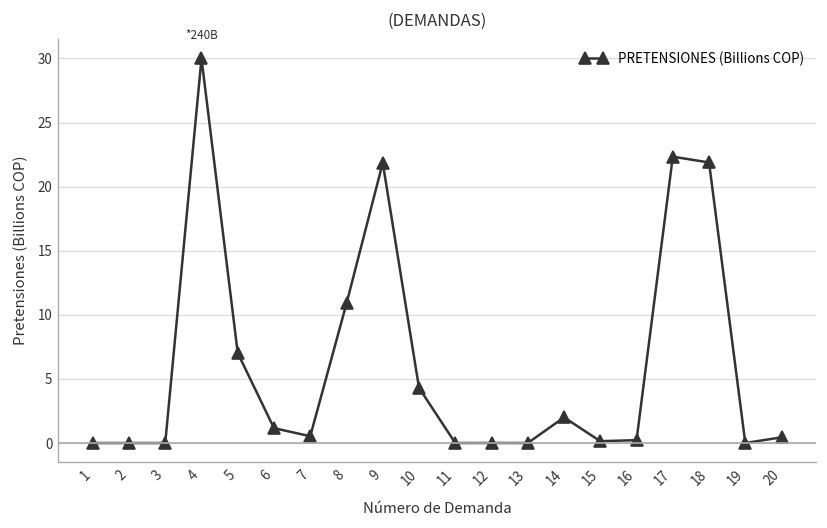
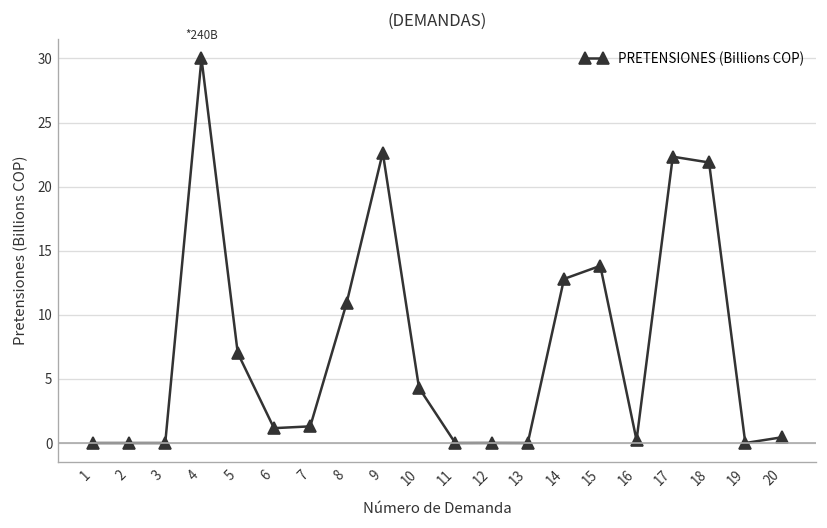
  {
    "1": 0.0,
    "2": 0.0,
    "3": 0.0,
    "5": 7.0,
    "6": 1.2,
-   "7": 0.5,
+   "7": 1.3,
    "8": 10.9,
-   "9": 21.9,
+   "9": 22.7,
    "10": 4.3,
    "11": 0.0,
    "12": 0.0,
    "13": 0.0,
-   "14": 2.0,
-   "15": 0.1,
+   "14": 12.8,
+   "15": 13.8,
    "16": 0.2,
    "17": 22.3,
    "18": 21.9,
    "19": 0.0,
    "20": 0.4
  }
